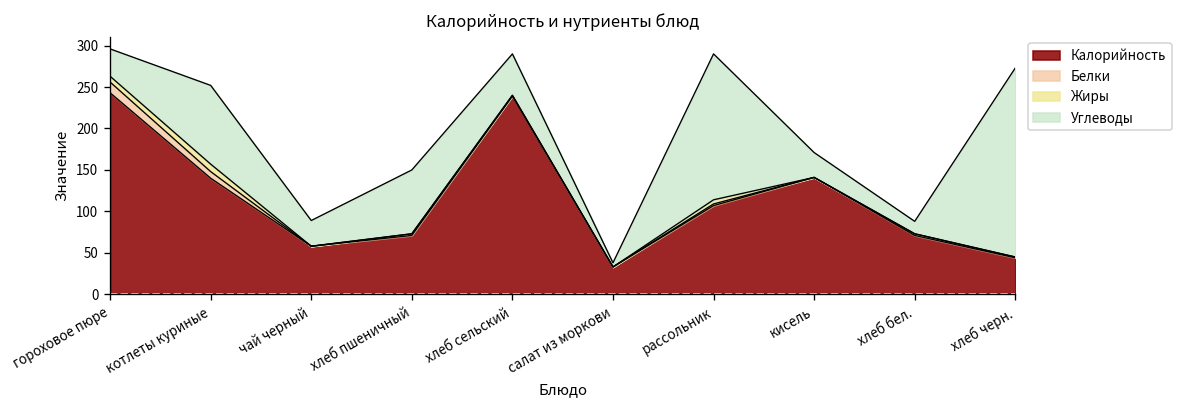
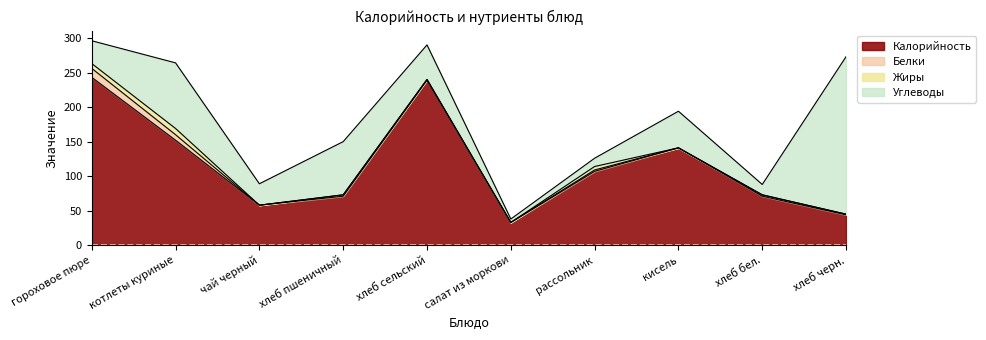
  {
    "Калорийность": {
      "гороховое пюре": 240,
-     "котлеты куриные": 140
+     "котлеты куриные": 150
    },
    "Углеводы": {
      "гороховое пюре": 30,
      "котлеты куриные": 100,
      "чай черный": 30,
      "хлеб пшеничный": 80,
      "хлеб сельский": 50,
      "салат из моркови": 10,
-     "рассольник": 180,
-     "кисель": 30,
+     "рассольник": 10,
+     "кисель": 50,
      "хлеб бел.": 20,
      "хлеб черн.": 230
    }
  }
